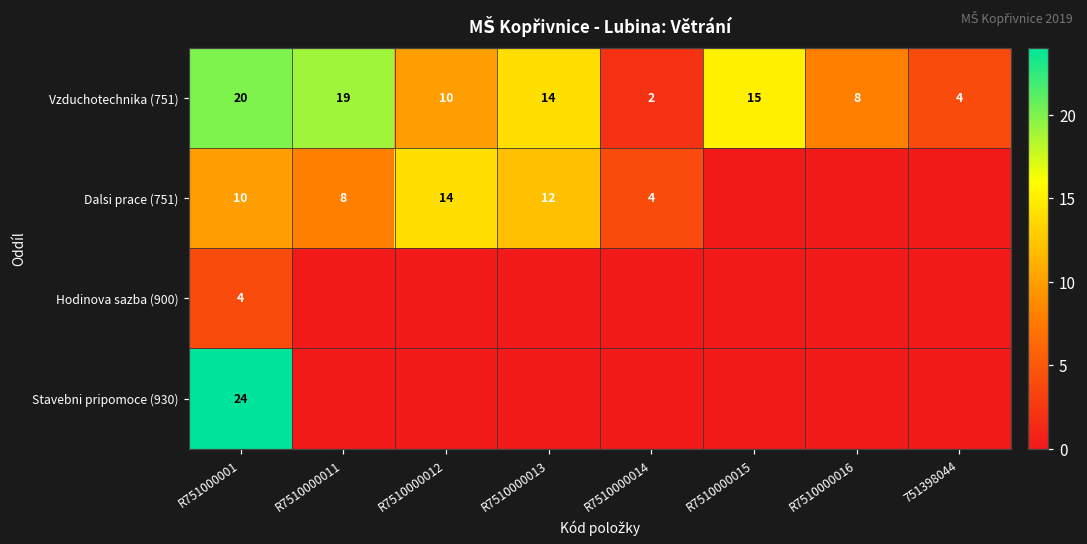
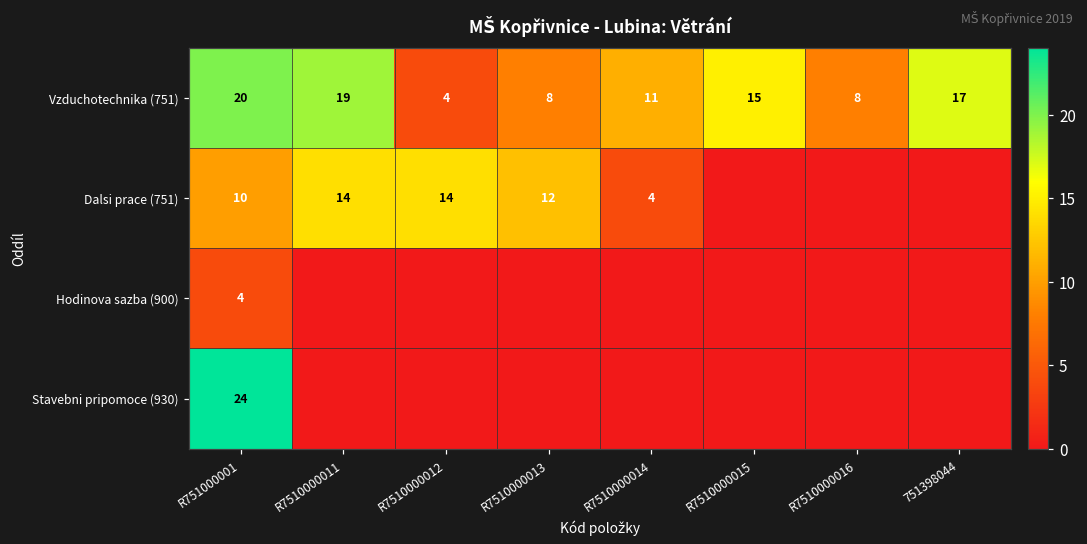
  {
    "Vzduchotechnika (751)": {
      "R751000001": 20,
      "R7510000011": 19,
-     "R7510000012": 10,
-     "R7510000013": 14,
-     "R7510000014": 2,
+     "R7510000012": 4,
+     "R7510000013": 8,
+     "R7510000014": 11,
      "R7510000015": 15,
      "R7510000016": 8,
-     "751398044": 4
+     "751398044": 17
    },
    "Dalsi prace (751)": {
      "R751000001": 10,
-     "R7510000011": 8,
+     "R7510000011": 14,
      "R7510000012": 14,
      "R7510000013": 12,
      "R7510000014": 4
    },
    "Hodinova sazba (900)": {
      "R751000001": 4
    },
    "Stavebni pripomoce (930)": {
      "R751000001": 24
    }
  }
